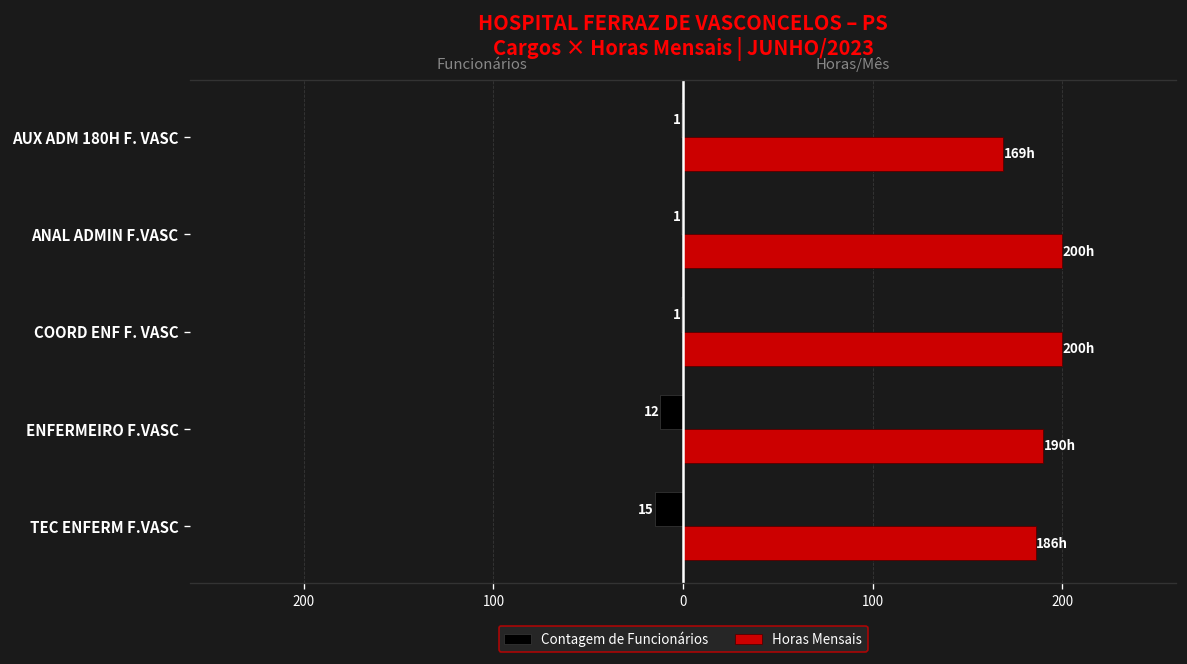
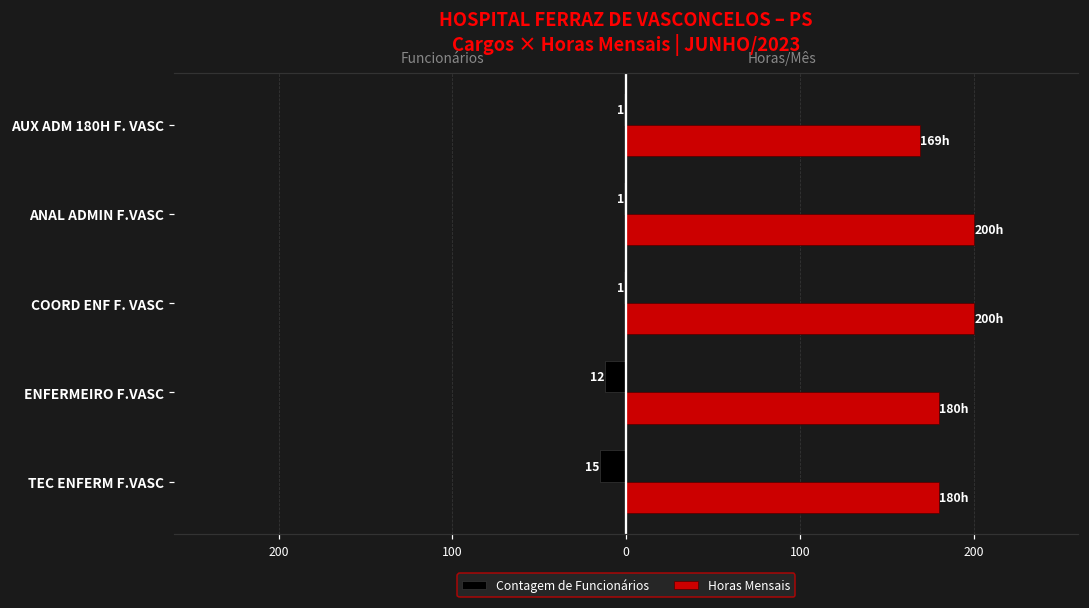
  {
    "Horas Mensais": {
      "AUX ADM 180H F. VASC": "169h",
      "ANAL ADMIN F.VASC": "200h",
      "COORD ENF F. VASC": "200h",
-     "ENFERMEIRO F.VASC": "190h",
-     "TEC ENFERM F.VASC": "186h"
+     "ENFERMEIRO F.VASC": "180h",
+     "TEC ENFERM F.VASC": "180h"
    }
  }
